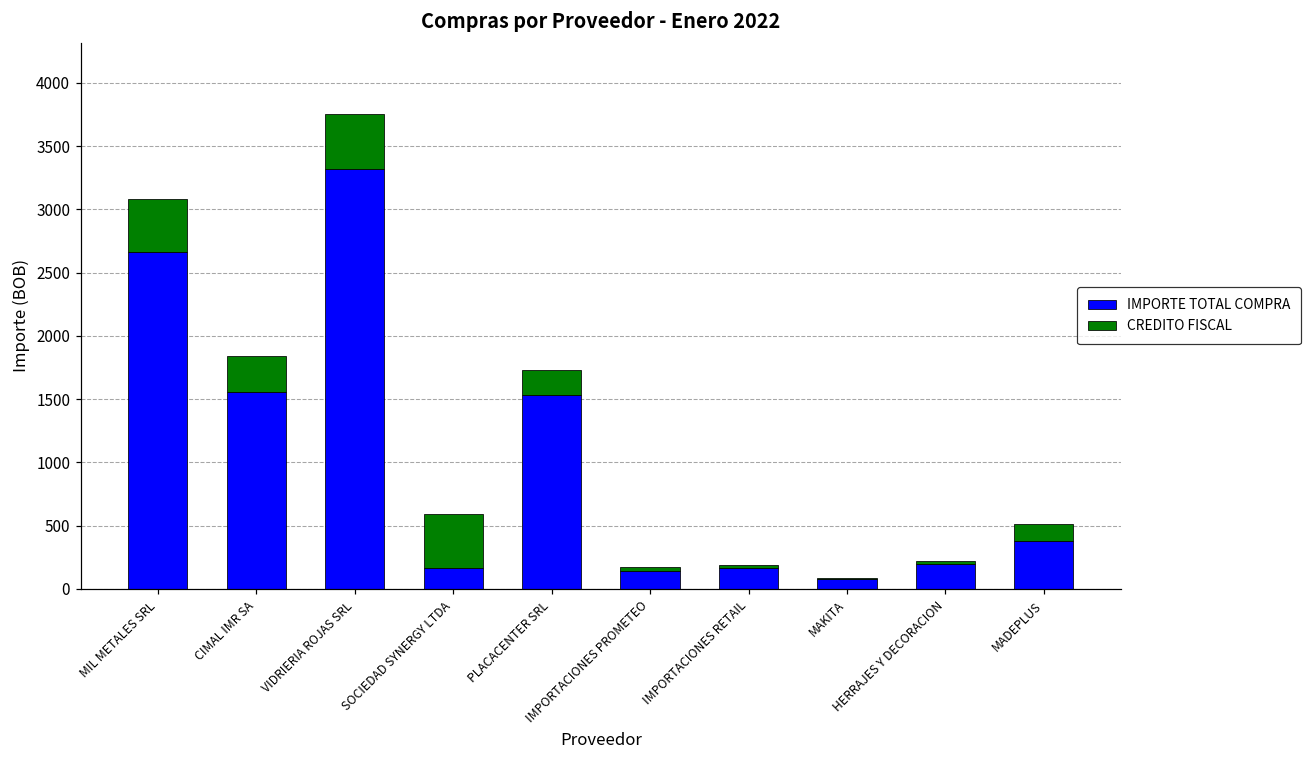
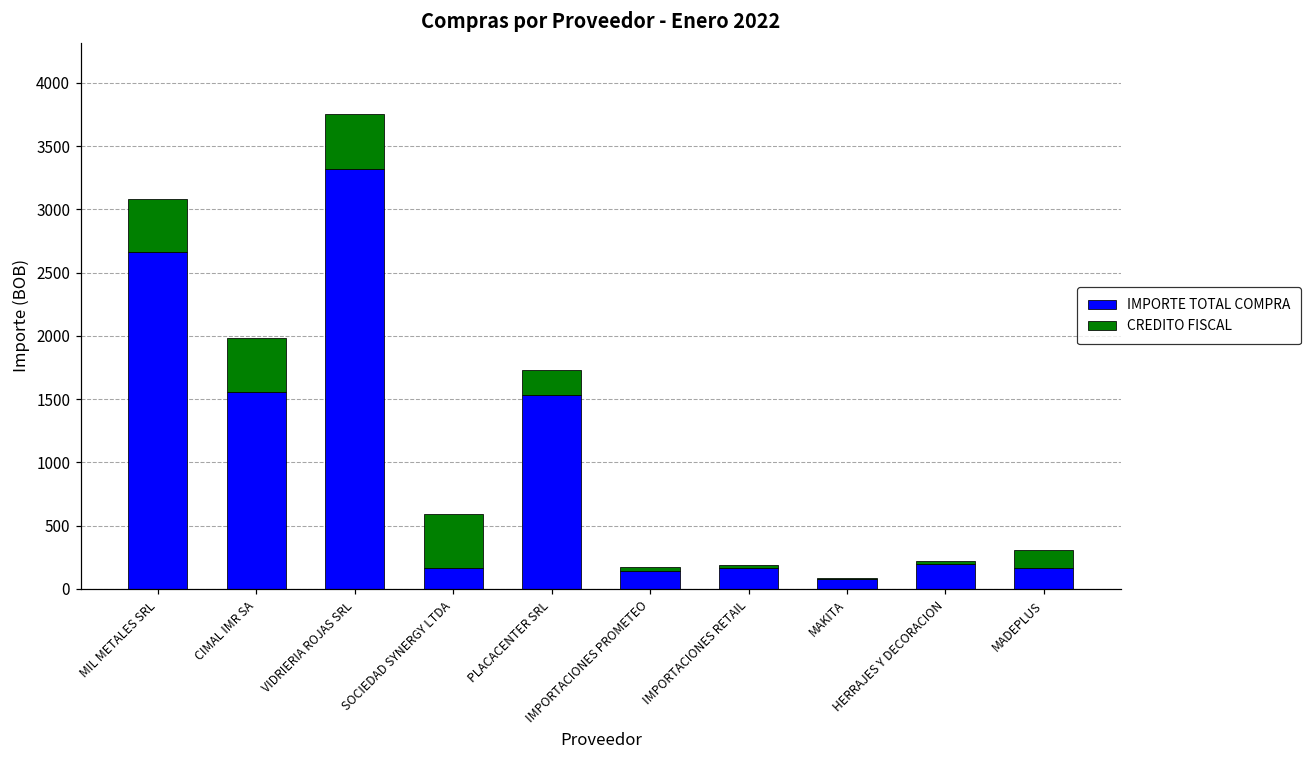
  {
    "IMPORTE TOTAL COMPRA": {
      "MIL METALES SRL": 2660,
      "CIMAL IMR SA": 1550,
      "VIDRIERIA ROJAS SRL": 3320,
      "SOCIEDAD SYNERGY LTDA": 170,
      "PLACACENTER SRL": 1530,
      "IMPORTACIONES PROMETEO": 140,
      "IMPORTACIONES RETAIL": 170,
      "MAKITA": 80,
      "HERRAJES Y DECORACION": 200,
-     "MADEPLUS": 380
+     "MADEPLUS": 170
    },
    "CREDITO FISCAL": {
      "MIL METALES SRL": 420,
-     "CIMAL IMR SA": 280,
+     "CIMAL IMR SA": 420,
      "VIDRIERIA ROJAS SRL": 430,
      "SOCIEDAD SYNERGY LTDA": 420,
      "PLACACENTER SRL": 200,
      "IMPORTACIONES PROMETEO": 40,
      "HERRAJES Y DECORACION": 30,
      "MADEPLUS": 140
    }
  }
